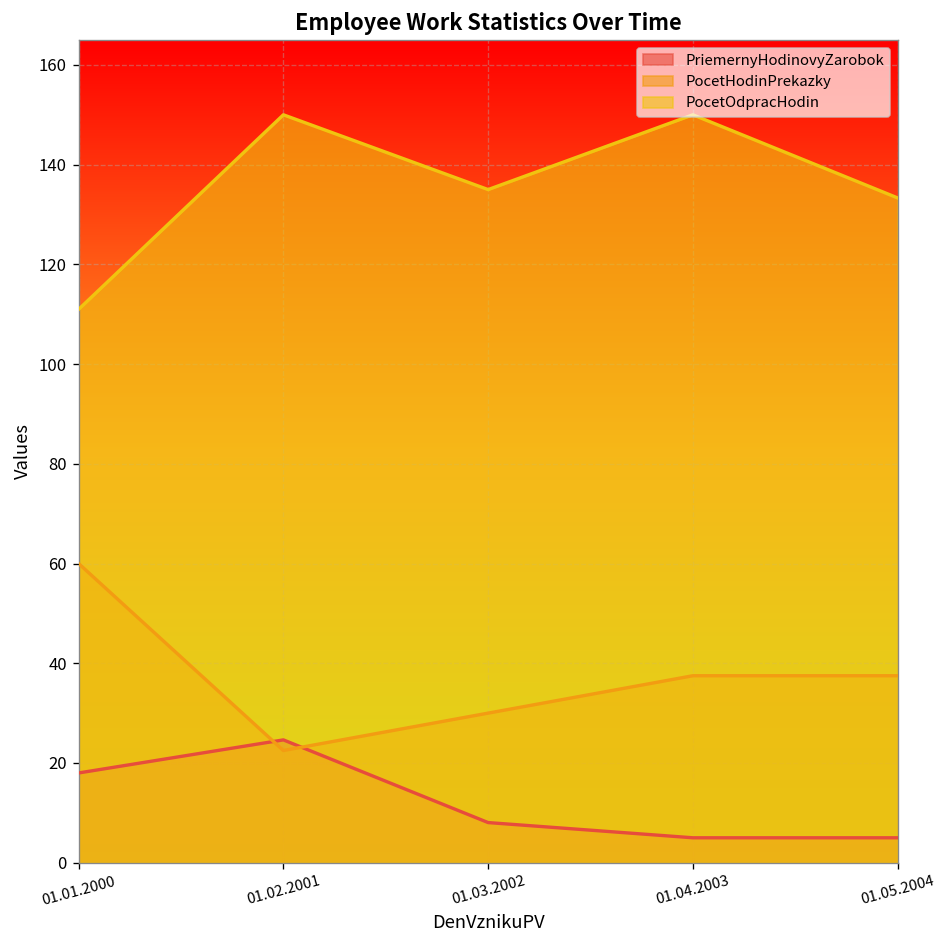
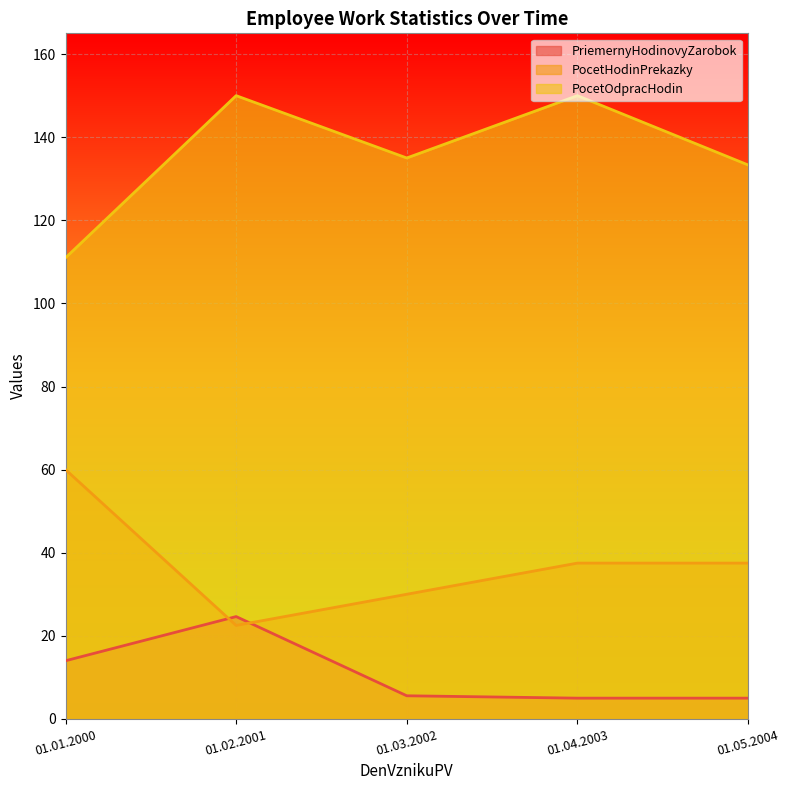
  {
    "PriemernyHodinovyZarobok": {
-     "01.01.2000": 18,
+     "01.01.2000": 14,
      "01.02.2001": 25,
-     "01.03.2002": 8,
+     "01.03.2002": 6,
      "01.04.2003": 5,
      "01.05.2004": 5
    }
  }
